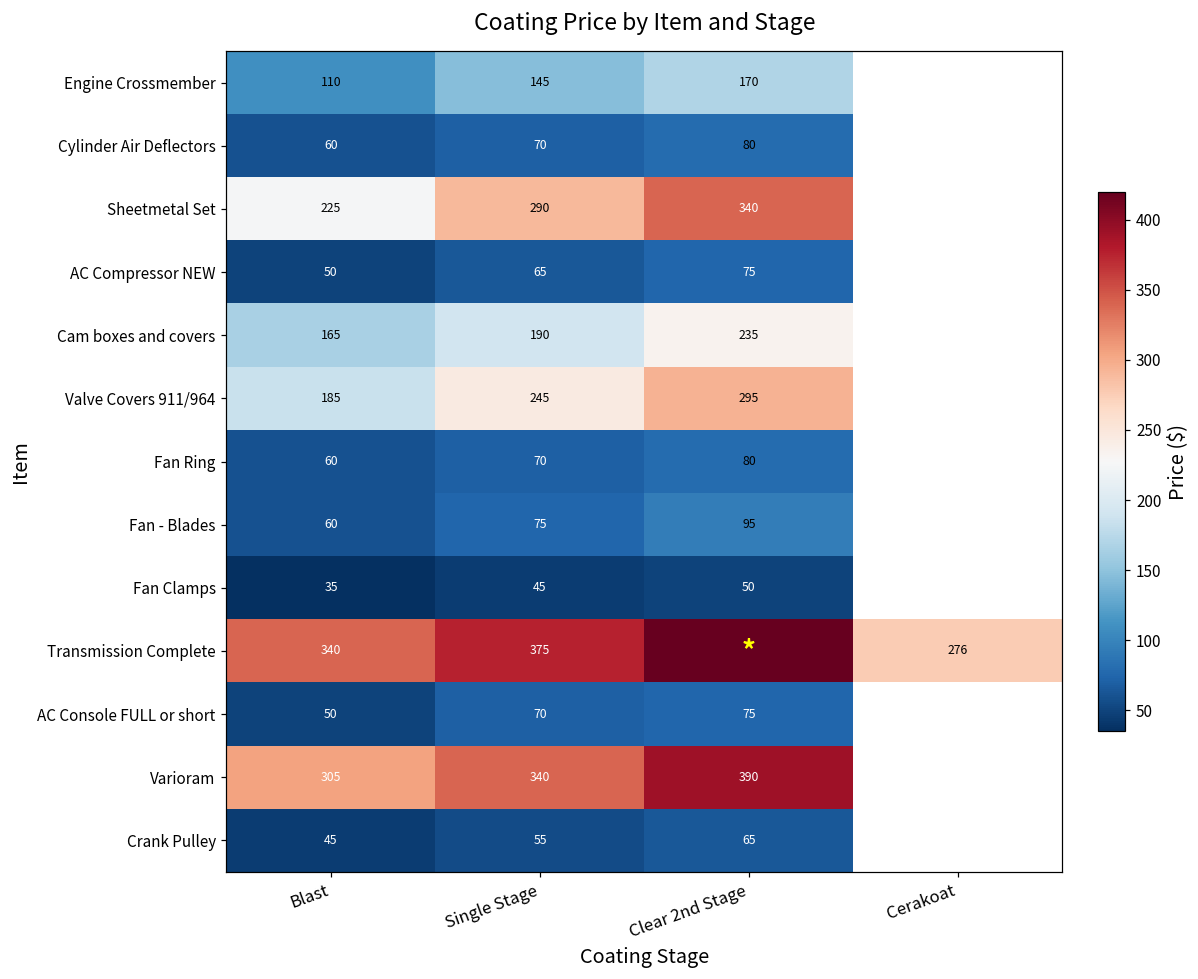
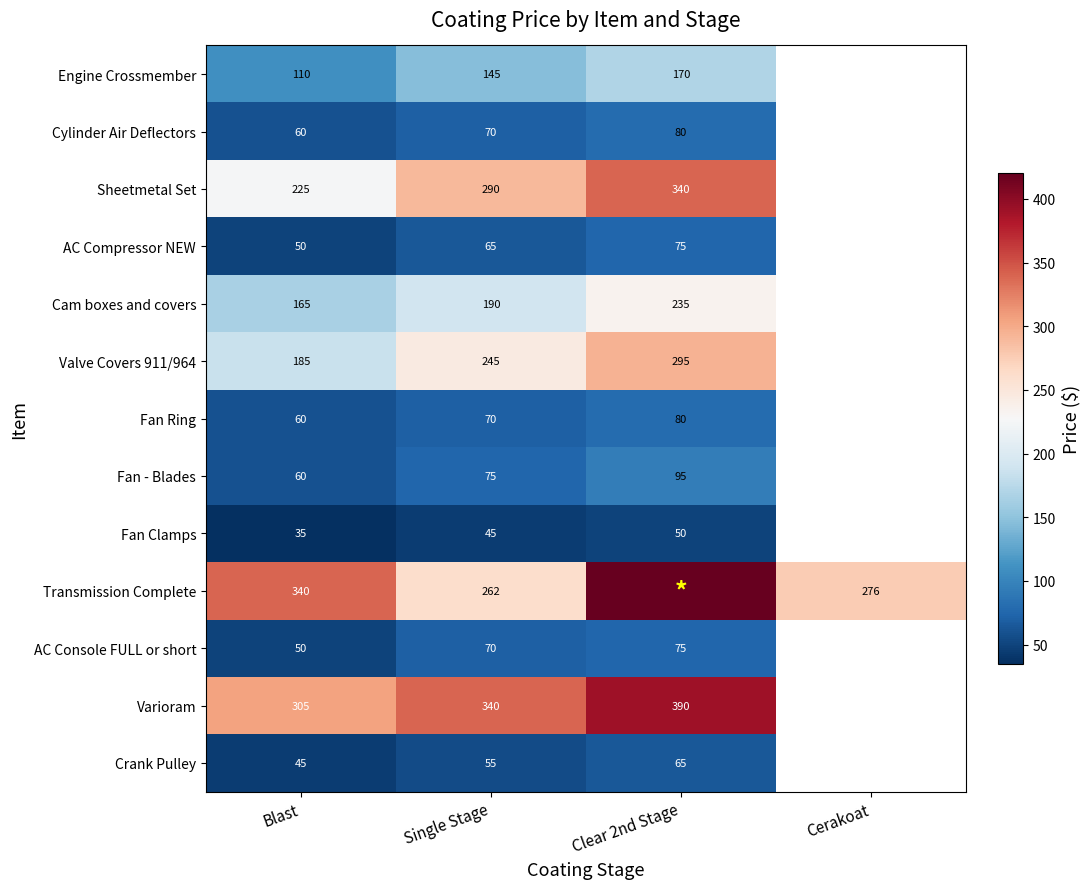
  {
    "Engine Crossmember": {
      "Blast": 110,
      "Single Stage": 145,
      "Clear 2nd Stage": 170
    },
    "Cylinder Air Deflectors": {
      "Blast": 60,
      "Single Stage": 70,
      "Clear 2nd Stage": 80
    },
    "Sheetmetal Set": {
      "Blast": 225,
      "Single Stage": 290,
      "Clear 2nd Stage": 340
    },
    "AC Compressor NEW": {
      "Blast": 50,
      "Single Stage": 65,
      "Clear 2nd Stage": 75
    },
    "Cam boxes and covers": {
      "Blast": 165,
      "Single Stage": 190,
      "Clear 2nd Stage": 235
    },
    "Valve Covers 911/964": {
      "Blast": 185,
      "Single Stage": 245,
      "Clear 2nd Stage": 295
    },
    "Fan Ring": {
      "Blast": 60,
      "Single Stage": 70,
      "Clear 2nd Stage": 80
    },
    "Fan - Blades": {
      "Blast": 60,
      "Single Stage": 75,
      "Clear 2nd Stage": 95
    },
    "Fan Clamps": {
      "Blast": 35,
      "Single Stage": 45,
      "Clear 2nd Stage": 50
    },
    "Transmission Complete": {
      "Blast": 340,
-     "Single Stage": 375,
+     "Single Stage": 262,
      "Cerakoat": 276
    },
    "AC Console FULL or short": {
      "Blast": 50,
      "Single Stage": 70,
      "Clear 2nd Stage": 75
    },
    "Varioram": {
      "Blast": 305,
      "Single Stage": 340,
      "Clear 2nd Stage": 390
    },
    "Crank Pulley": {
      "Blast": 45,
      "Single Stage": 55,
      "Clear 2nd Stage": 65
    }
  }
